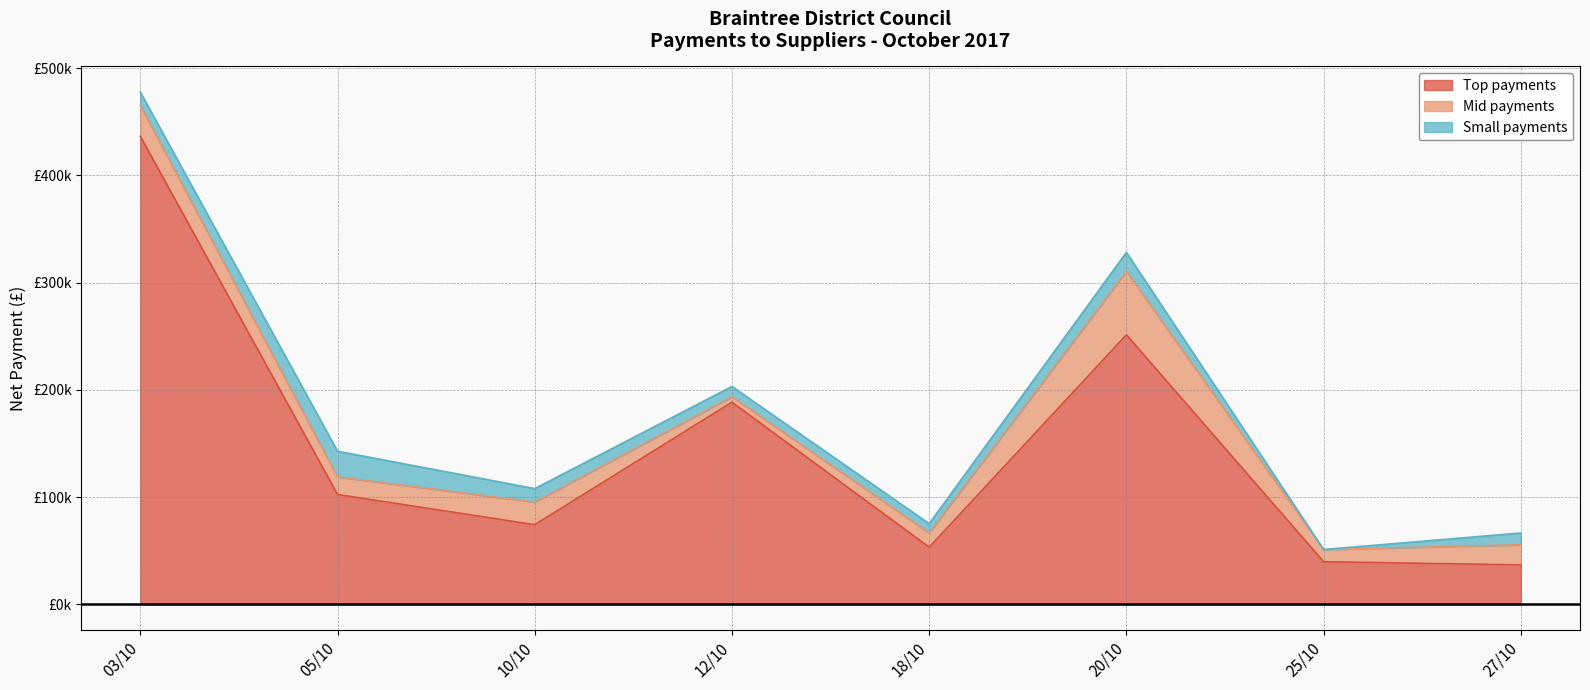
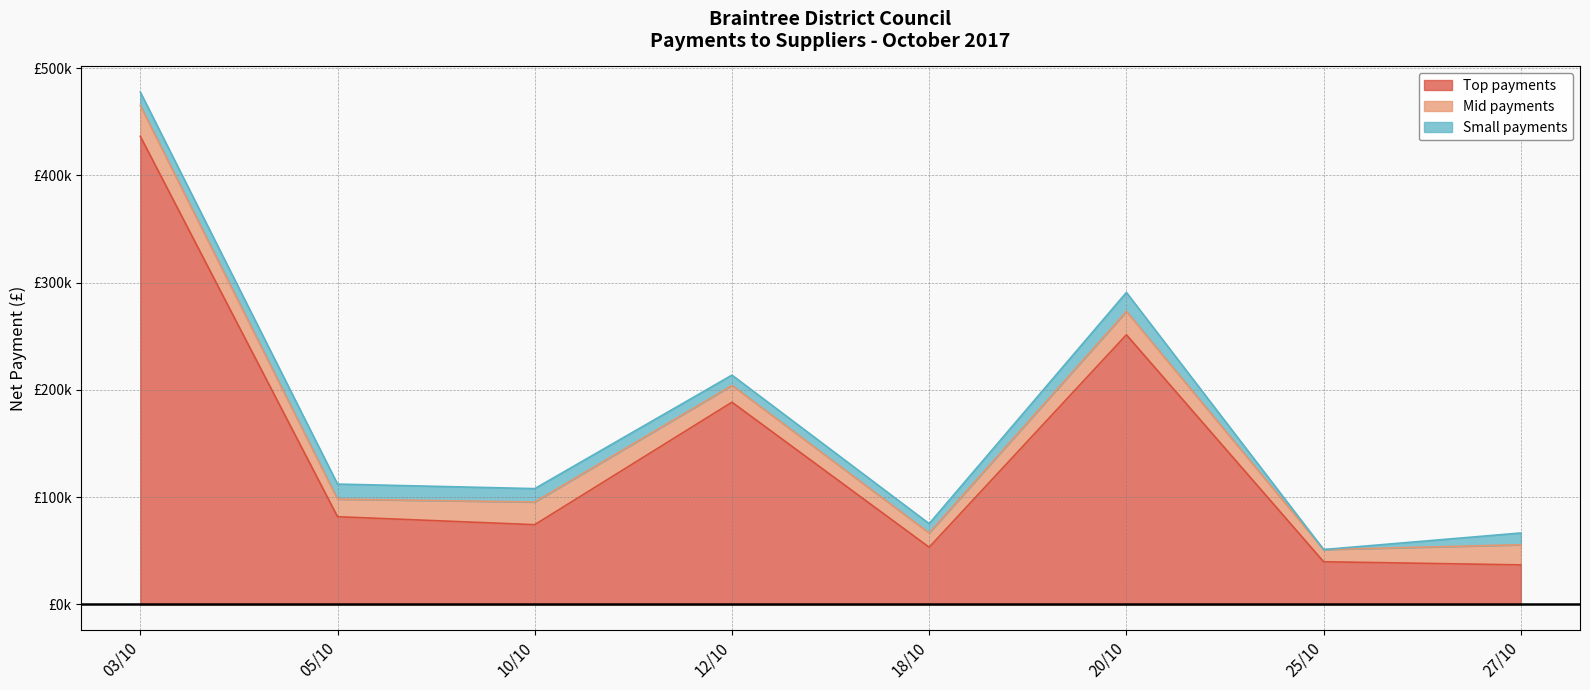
  {
    "Top payments": {
      "03/10": "£436000",
-     "05/10": "£102000",
+     "05/10": "£82000",
      "10/10": "£74000",
      "12/10": "£188000",
      "18/10": "£53000",
      "20/10": "£251000",
      "25/10": "£40000",
      "27/10": "£37000"
    },
    "Mid payments": {
      "03/10": "£29000",
      "05/10": "£16000",
      "10/10": "£21000",
-     "12/10": "£5000",
+     "12/10": "£16000",
      "18/10": "£13000",
-     "20/10": "£59000",
+     "20/10": "£22000",
      "27/10": "£19000"
    },
    "Small payments": {
      "03/10": "£13000",
-     "05/10": "£24000",
+     "05/10": "£14000",
      "10/10": "£12000",
      "12/10": "£10000",
      "18/10": "£9000",
      "20/10": "£18000",
      "27/10": "£11000"
    }
  }
